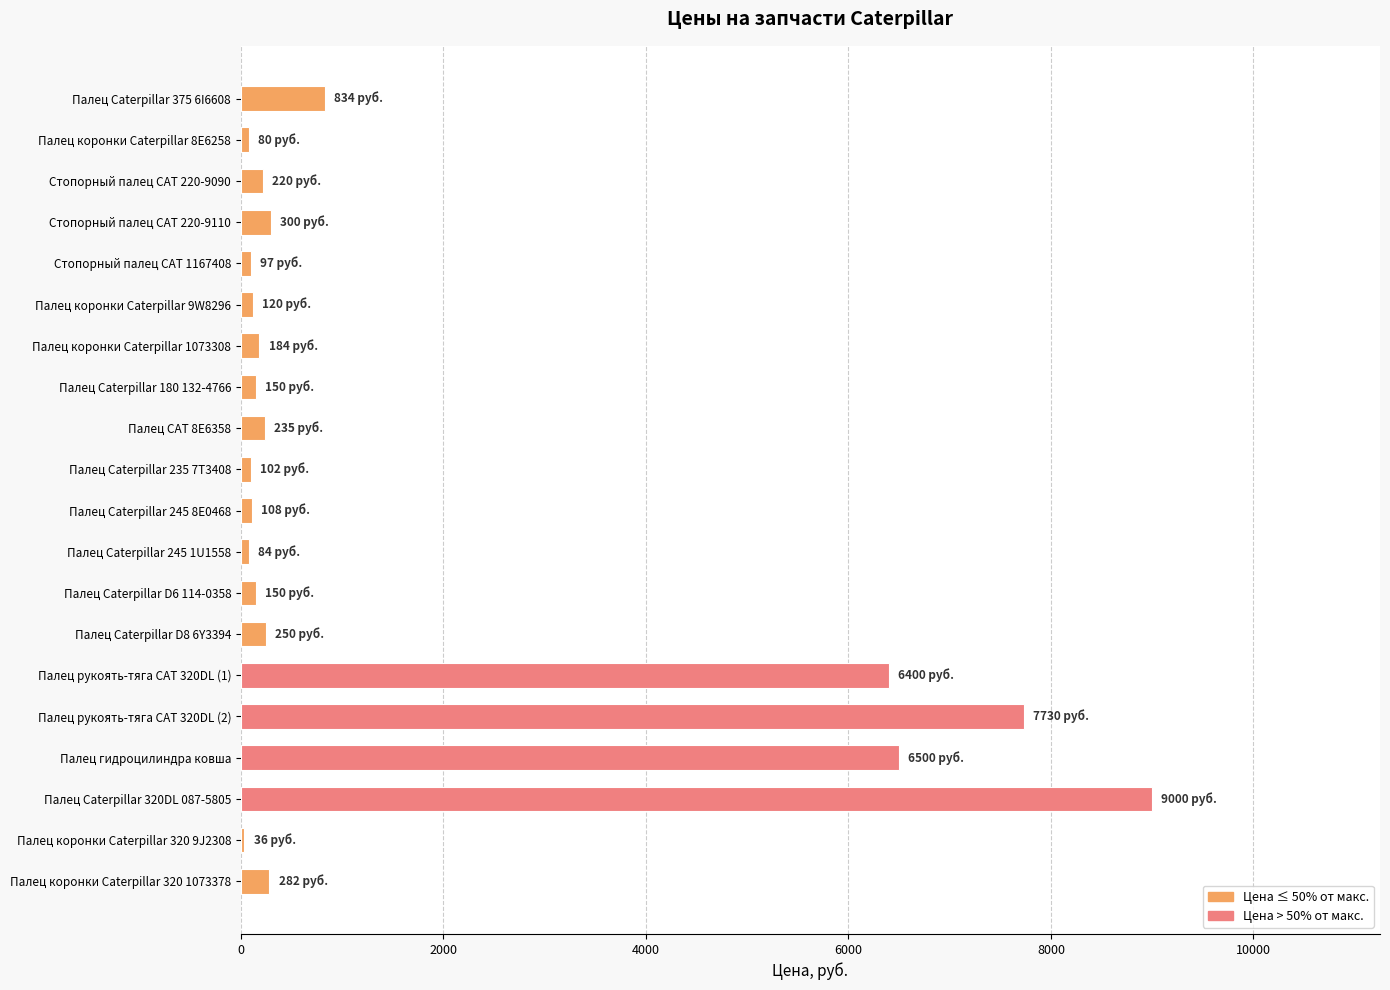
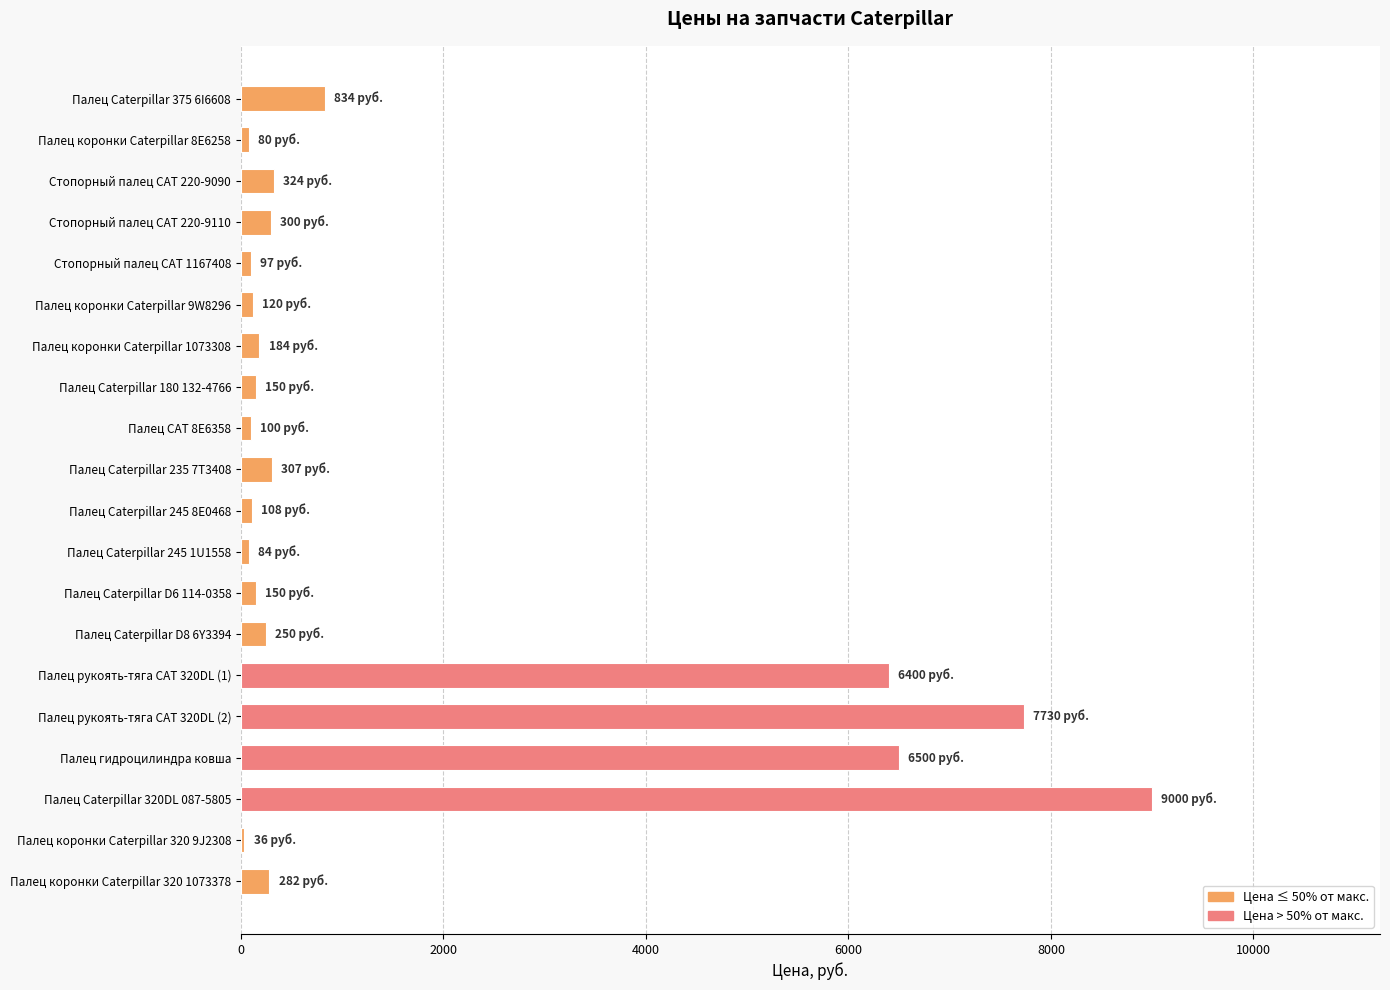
  {
    "Палец Caterpillar 375 6I6608": 834,
    "Палец коронки Caterpillar 8E6258": 80,
-   "Стопорный палец CAT 220-9090": 220,
+   "Стопорный палец CAT 220-9090": 324,
    "Стопорный палец CAT 220-9110": 300,
    "Стопорный палец CAT 1167408": 97,
    "Палец коронки Caterpillar 9W8296": 120,
    "Палец коронки Caterpillar 1073308": 184,
    "Палец Caterpillar 180 132-4766": 150,
-   "Палец CAT 8E6358": 235,
-   "Палец Caterpillar 235 7T3408": 102,
+   "Палец CAT 8E6358": 100,
+   "Палец Caterpillar 235 7T3408": 307,
    "Палец Caterpillar 245 8E0468": 108,
    "Палец Caterpillar 245 1U1558": 84,
    "Палец Caterpillar D6 114-0358": 150,
    "Палец Caterpillar D8 6Y3394": 250,
    "Палец рукоять-тяга CAT 320DL (1)": 6400,
    "Палец рукоять-тяга CAT 320DL (2)": 7730,
    "Палец гидроцилиндра ковша": 6500,
    "Палец Caterpillar 320DL 087-5805": 9000,
    "Палец коронки Caterpillar 320 9J2308": 36,
    "Палец коронки Caterpillar 320 1073378": 282
  }
